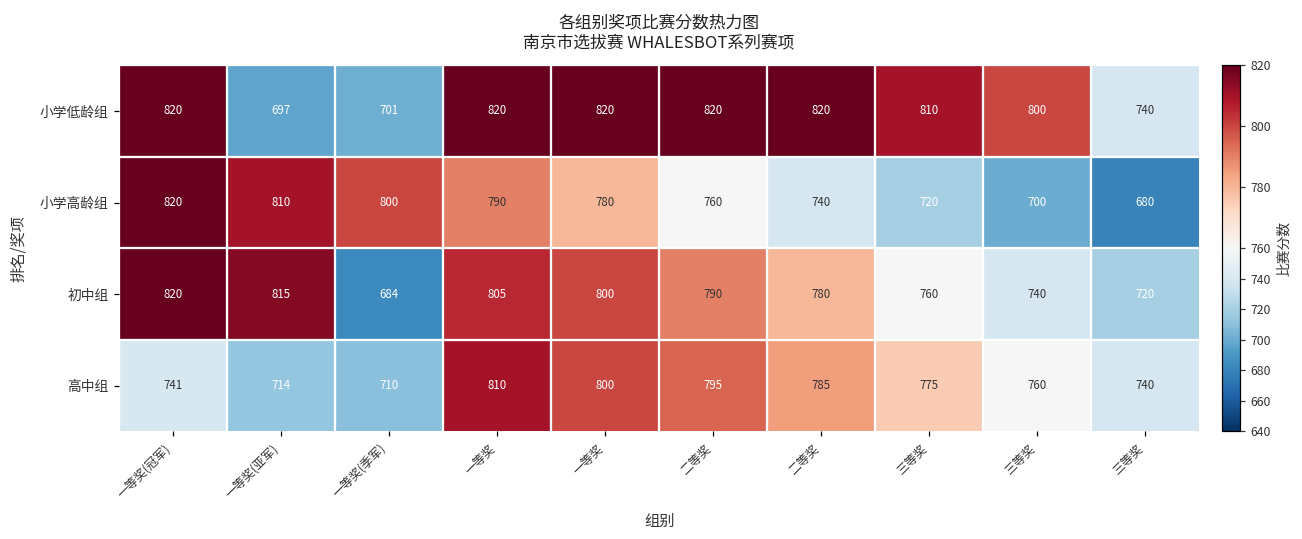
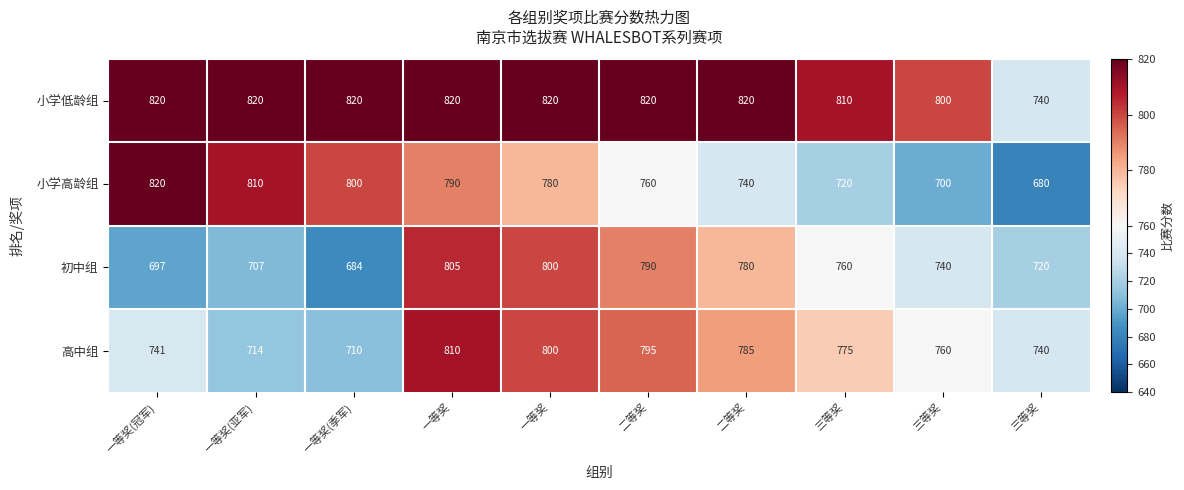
  {
    "小学低龄组": {
      "一等奖(冠军)": 820,
-     "一等奖(亚军)": 697,
-     "一等奖(季军)": 701
+     "一等奖(亚军)": 820,
+     "一等奖(季军)": 820
    },
    "小学高龄组": {
      "一等奖(冠军)": 820,
      "一等奖(亚军)": 810,
      "一等奖(季军)": 800
    },
    "初中组": {
-     "一等奖(冠军)": 820,
-     "一等奖(亚军)": 815,
+     "一等奖(冠军)": 697,
+     "一等奖(亚军)": 707,
      "一等奖(季军)": 684
    },
    "高中组": {
      "一等奖(冠军)": 741,
      "一等奖(亚军)": 714,
      "一等奖(季军)": 710
    }
  }
